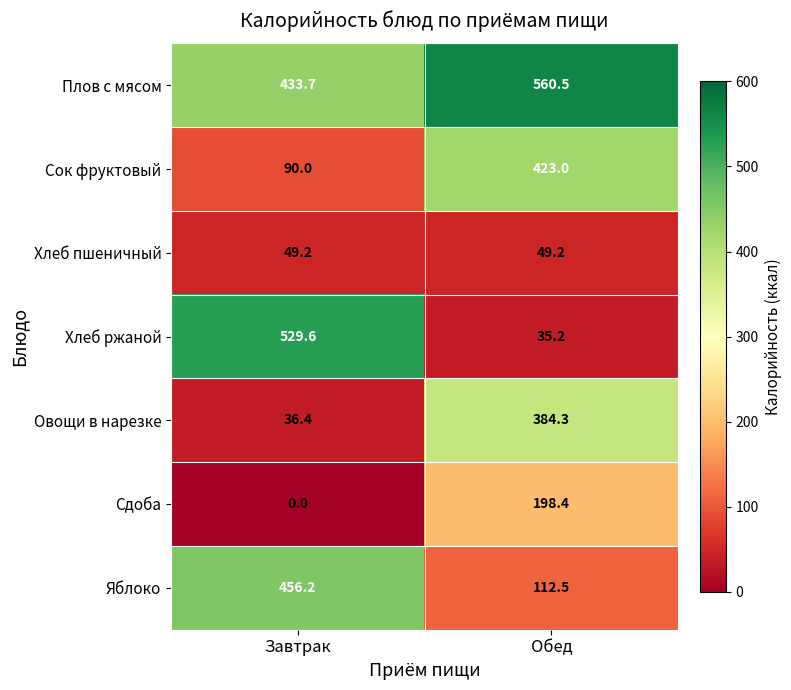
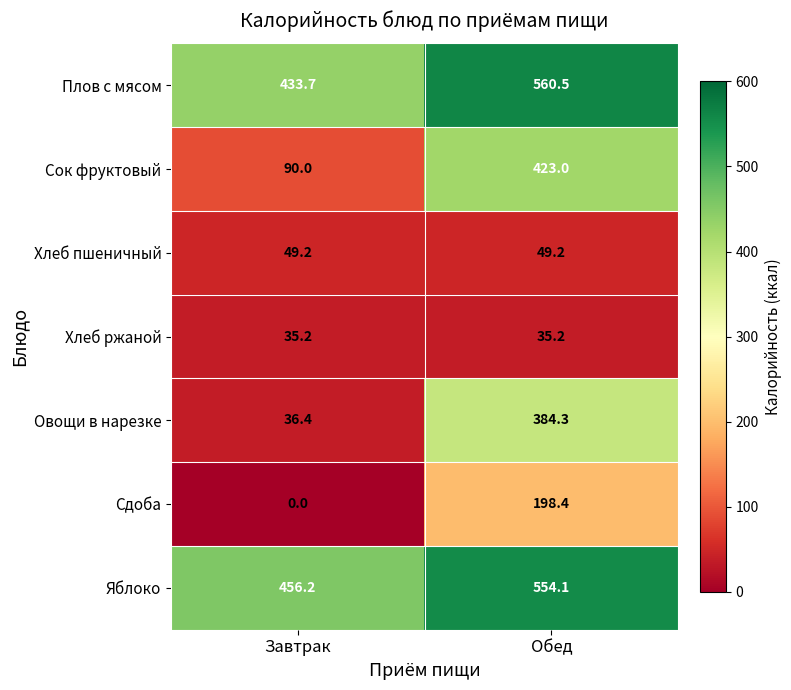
  {
    "Плов с мясом": {
      "Завтрак": 433.7,
      "Обед": 560.5
    },
    "Сок фруктовый": {
      "Завтрак": 90.0,
      "Обед": 423.0
    },
    "Хлеб пшеничный": {
      "Завтрак": 49.2,
      "Обед": 49.2
    },
    "Хлеб ржаной": {
-     "Завтрак": 529.6,
+     "Завтрак": 35.2,
      "Обед": 35.2
    },
    "Овощи в нарезке": {
      "Завтрак": 36.4,
      "Обед": 384.3
    },
    "Сдоба": {
      "Завтрак": 0.0,
      "Обед": 198.4
    },
    "Яблоко": {
      "Завтрак": 456.2,
-     "Обед": 112.5
+     "Обед": 554.1
    }
  }
